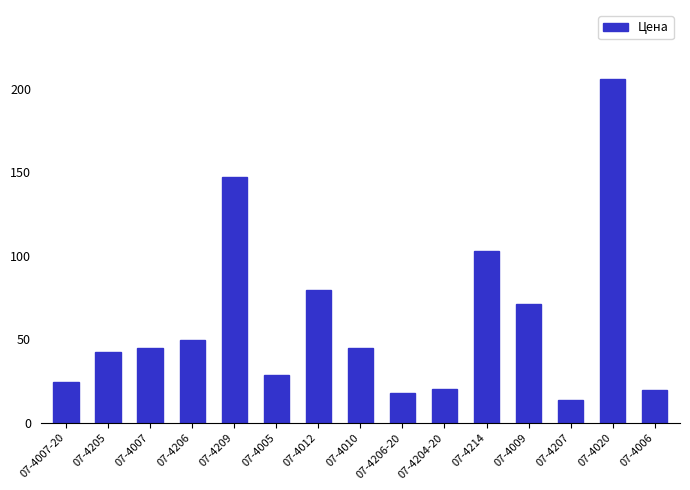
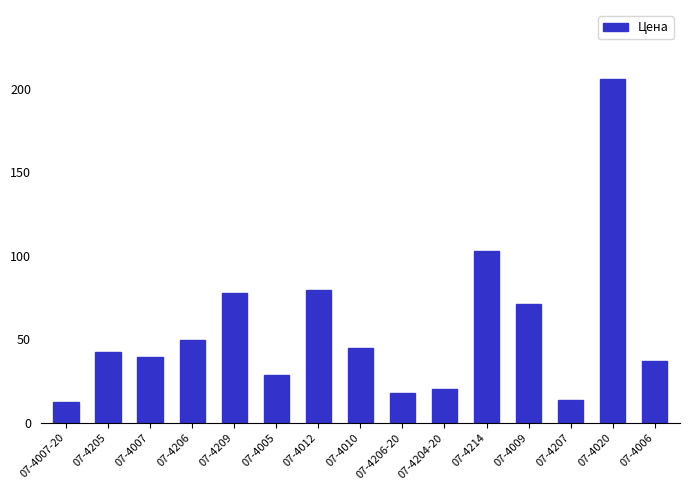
  {
-   "07-4007-20": 24,
+   "07-4007-20": 12,
    "07-4205": 43,
-   "07-4007": 45,
+   "07-4007": 39,
    "07-4206": 50,
-   "07-4209": 147,
+   "07-4209": 78,
    "07-4005": 29,
    "07-4012": 80,
    "07-4010": 45,
    "07-4206-20": 18,
    "07-4204-20": 20,
    "07-4214": 103,
    "07-4009": 71,
    "07-4207": 14,
    "07-4020": 206,
-   "07-4006": 20
+   "07-4006": 37
  }
